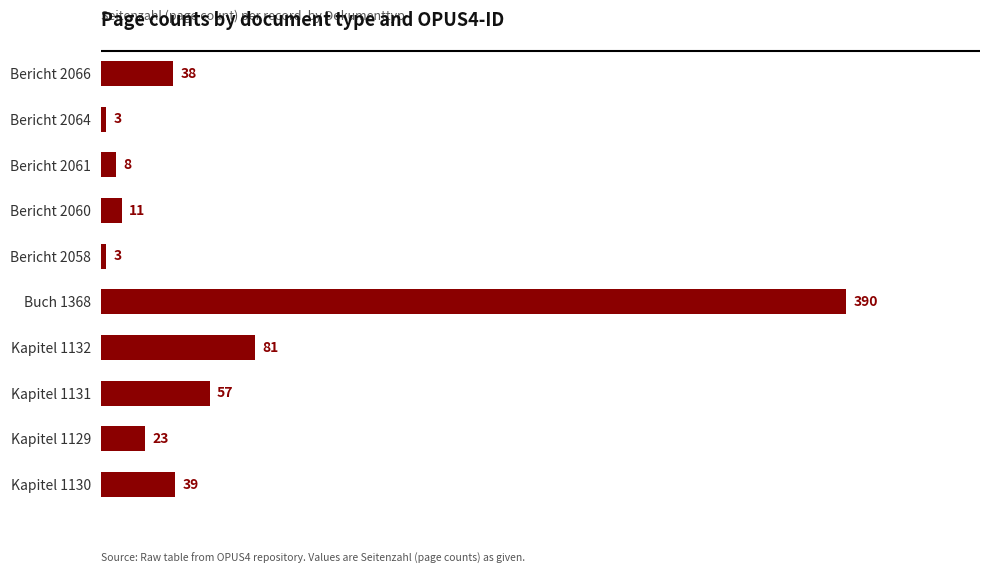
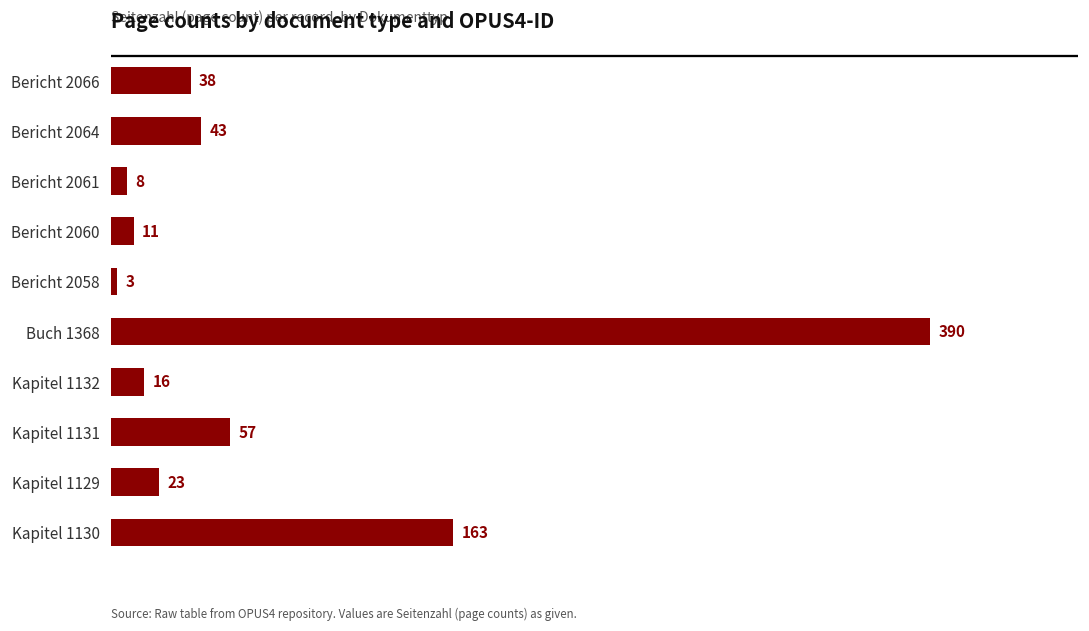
  {
    "Bericht 2066": 38,
-   "Bericht 2064": 3,
+   "Bericht 2064": 43,
    "Bericht 2061": 8,
    "Bericht 2060": 11,
    "Bericht 2058": 3,
    "Buch 1368": 390,
-   "Kapitel 1132": 81,
+   "Kapitel 1132": 16,
    "Kapitel 1131": 57,
    "Kapitel 1129": 23,
-   "Kapitel 1130": 39
+   "Kapitel 1130": 163
  }
